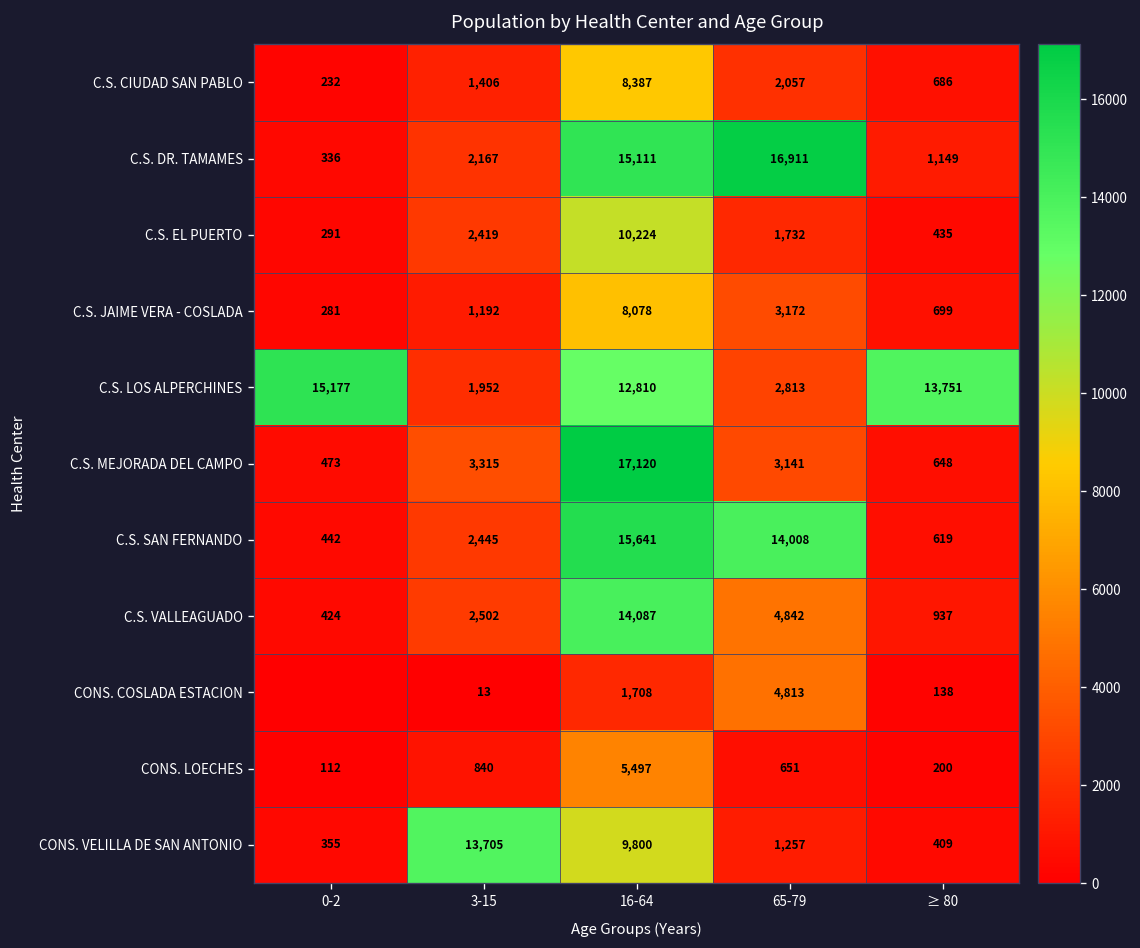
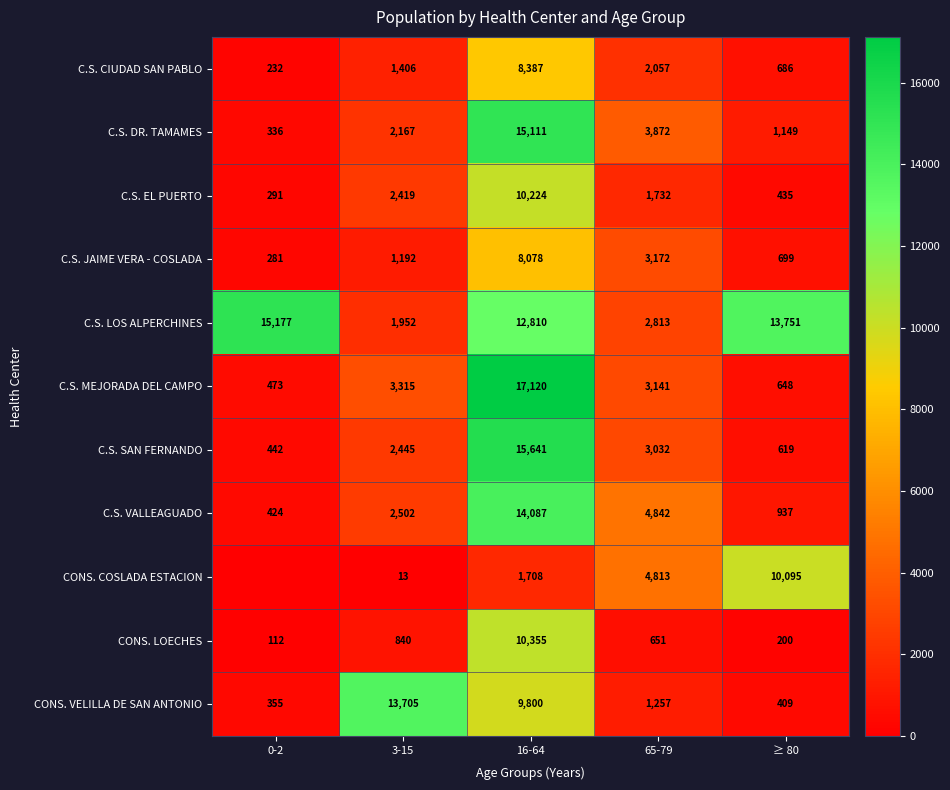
  {
    "C.S. CIUDAD SAN PABLO": {
      "0-2": "232",
      "3-15": "1,406",
      "16-64": "8,387",
      "65-79": "2,057",
      "≥ 80": "686"
    },
    "C.S. DR. TAMAMES": {
      "0-2": "336",
      "3-15": "2,167",
      "16-64": "15,111",
-     "65-79": "16,911",
+     "65-79": "3,872",
      "≥ 80": "1,149"
    },
    "C.S. EL PUERTO": {
      "0-2": "291",
      "3-15": "2,419",
      "16-64": "10,224",
      "65-79": "1,732",
      "≥ 80": "435"
    },
    "C.S. JAIME VERA - COSLADA": {
      "0-2": "281",
      "3-15": "1,192",
      "16-64": "8,078",
      "65-79": "3,172",
      "≥ 80": "699"
    },
    "C.S. LOS ALPERCHINES": {
      "0-2": "15,177",
      "3-15": "1,952",
      "16-64": "12,810",
      "65-79": "2,813",
      "≥ 80": "13,751"
    },
    "C.S. MEJORADA DEL CAMPO": {
      "0-2": "473",
      "3-15": "3,315",
      "16-64": "17,120",
      "65-79": "3,141",
      "≥ 80": "648"
    },
    "C.S. SAN FERNANDO": {
      "0-2": "442",
      "3-15": "2,445",
      "16-64": "15,641",
-     "65-79": "14,008",
+     "65-79": "3,032",
      "≥ 80": "619"
    },
    "C.S. VALLEAGUADO": {
      "0-2": "424",
      "3-15": "2,502",
      "16-64": "14,087",
      "65-79": "4,842",
      "≥ 80": "937"
    },
    "CONS. COSLADA ESTACION": {
      "3-15": "13",
      "16-64": "1,708",
      "65-79": "4,813",
-     "≥ 80": "138"
+     "≥ 80": "10,095"
    },
    "CONS. LOECHES": {
      "0-2": "112",
      "3-15": "840",
-     "16-64": "5,497",
+     "16-64": "10,355",
      "65-79": "651",
      "≥ 80": "200"
    },
    "CONS. VELILLA DE SAN ANTONIO": {
      "0-2": "355",
      "3-15": "13,705",
      "16-64": "9,800",
      "65-79": "1,257",
      "≥ 80": "409"
    }
  }
